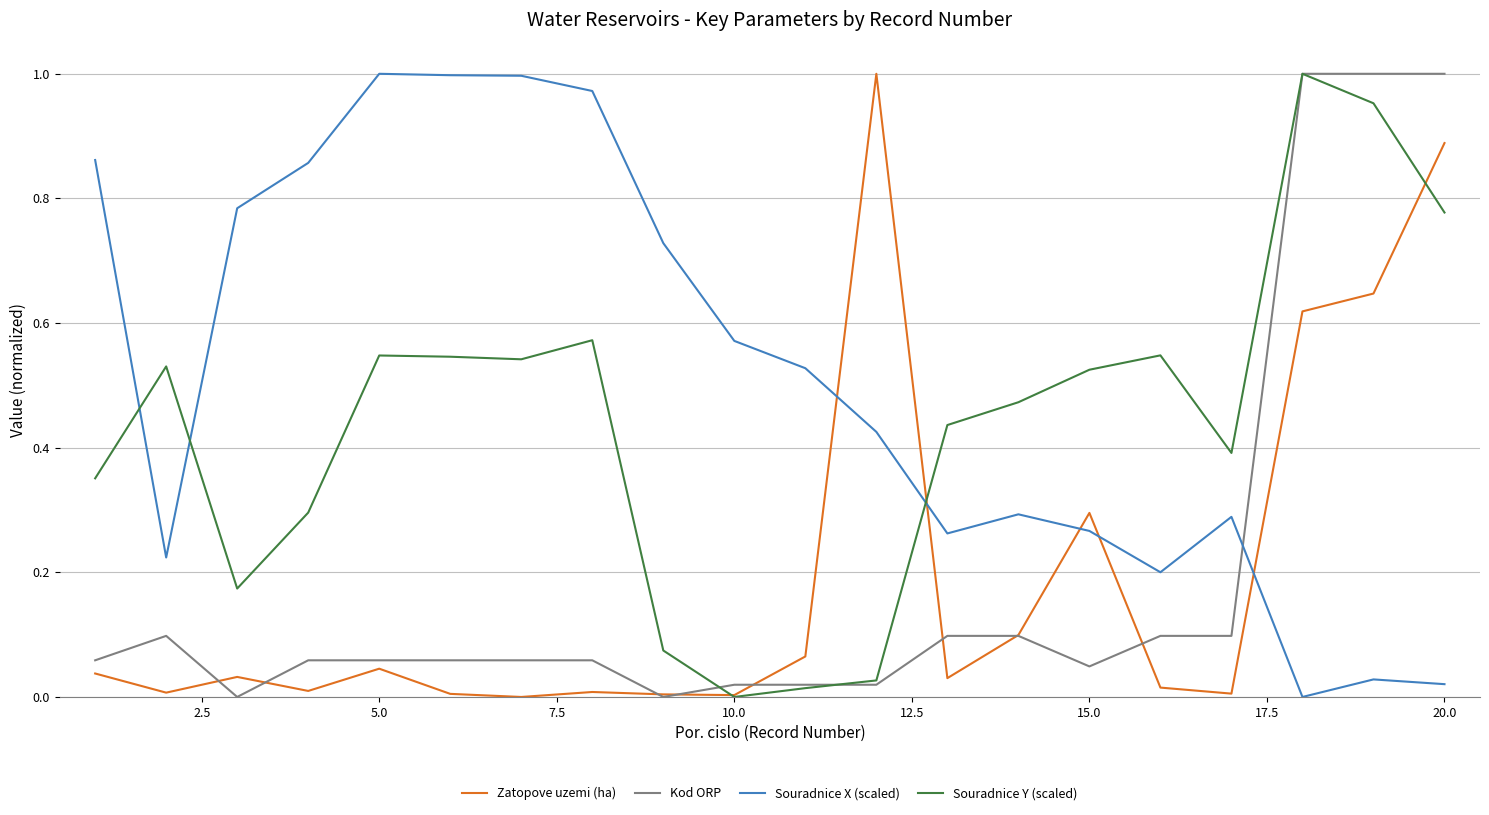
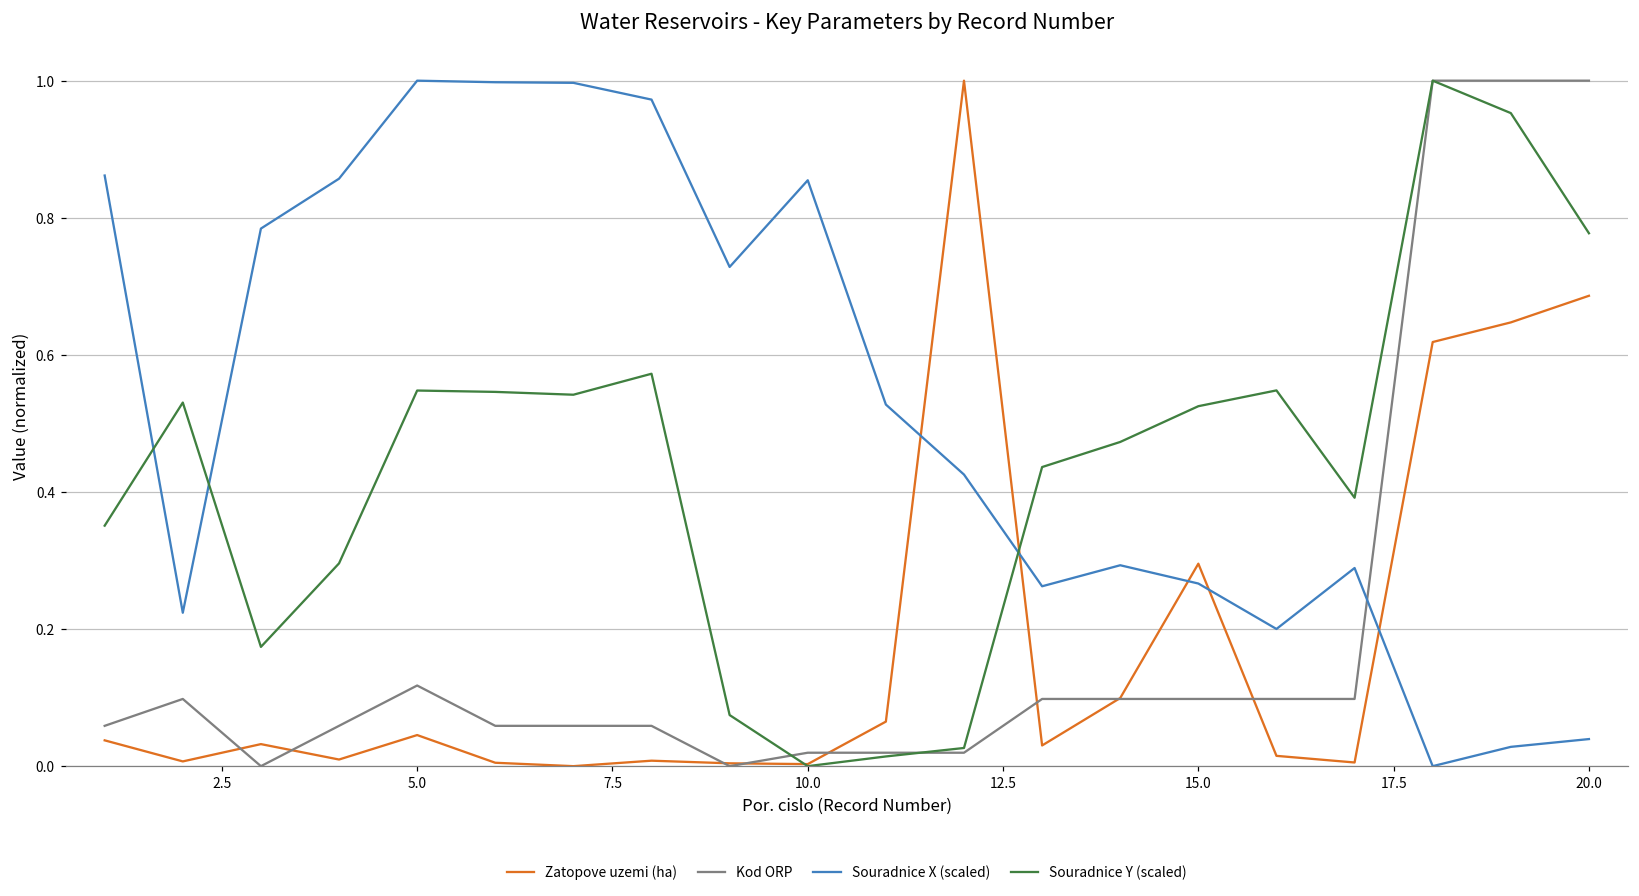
  {
    "Zatopove uzemi (ha)": {
      "5.0": 0.05,
      "15.0": 0.30,
-     "20.0": 0.89
+     "20.0": 0.69
    },
    "Kod ORP": {
-     "5.0": 0.06,
+     "5.0": 0.12,
      "10.0": 0.02,
-     "15.0": 0.05,
+     "15.0": 0.10,
      "20.0": 1.00
    },
    "Souradnice X (scaled)": {
      "5.0": 1.00,
-     "10.0": 0.57,
+     "10.0": 0.85,
      "15.0": 0.27,
-     "20.0": 0.02
+     "20.0": 0.04
    },
    "Souradnice Y (scaled)": {
      "5.0": 0.55,
      "15.0": 0.53,
      "20.0": 0.78
    }
  }
